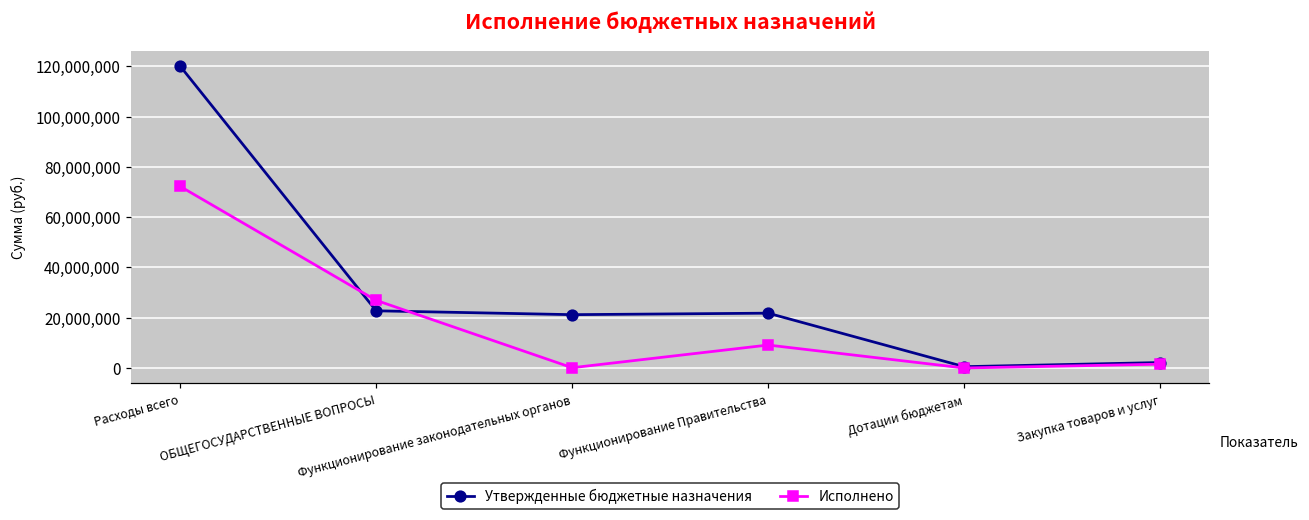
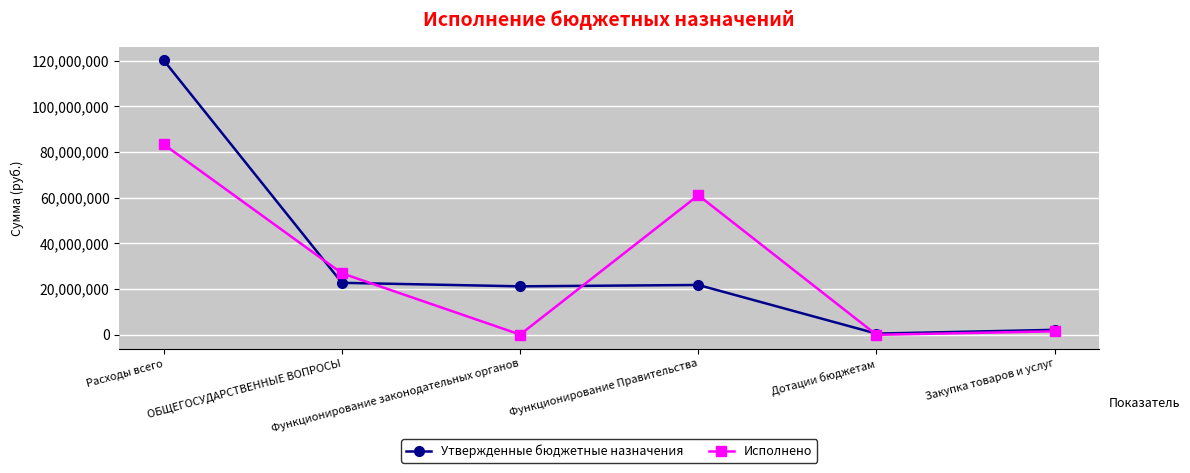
  {
    "Утвержденные бюджетные назначения": {
      "Расходы всего": "120,000,000",
      "ОБЩЕГОСУДАРСТВЕННЫЕ ВОПРОСЫ": "23,000,000",
      "Функционирование законодательных органов": "21,000,000",
      "Функционирование Правительства": "22,000,000"
    },
    "Исполнено": {
-     "Расходы всего": "72,000,000",
+     "Расходы всего": "83,000,000",
      "ОБЩЕГОСУДАРСТВЕННЫЕ ВОПРОСЫ": "27,000,000",
      "Функционирование законодательных органов": "0",
-     "Функционирование Правительства": "9,000,000"
+     "Функционирование Правительства": "61,000,000"
    }
  }
